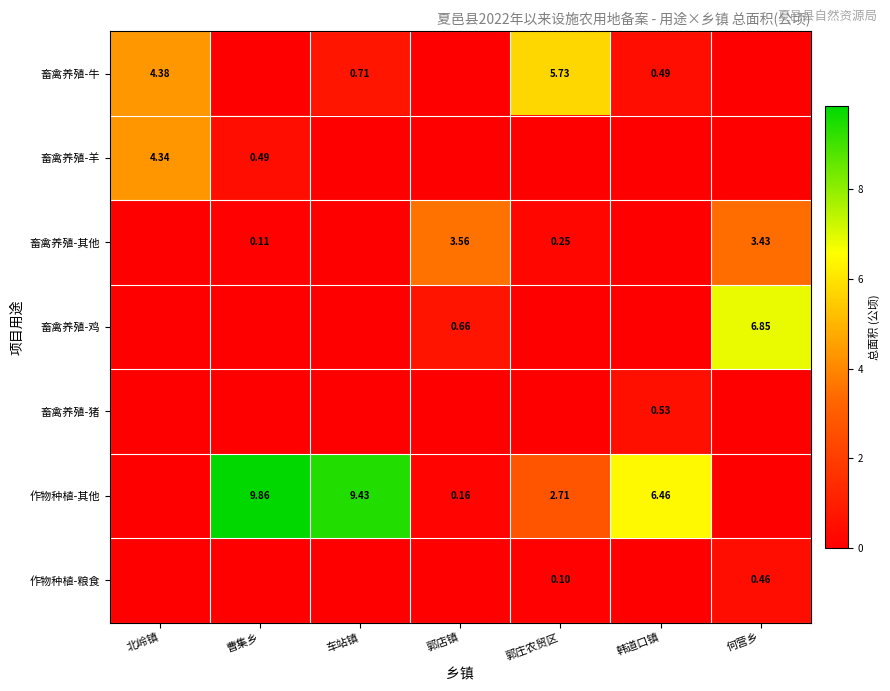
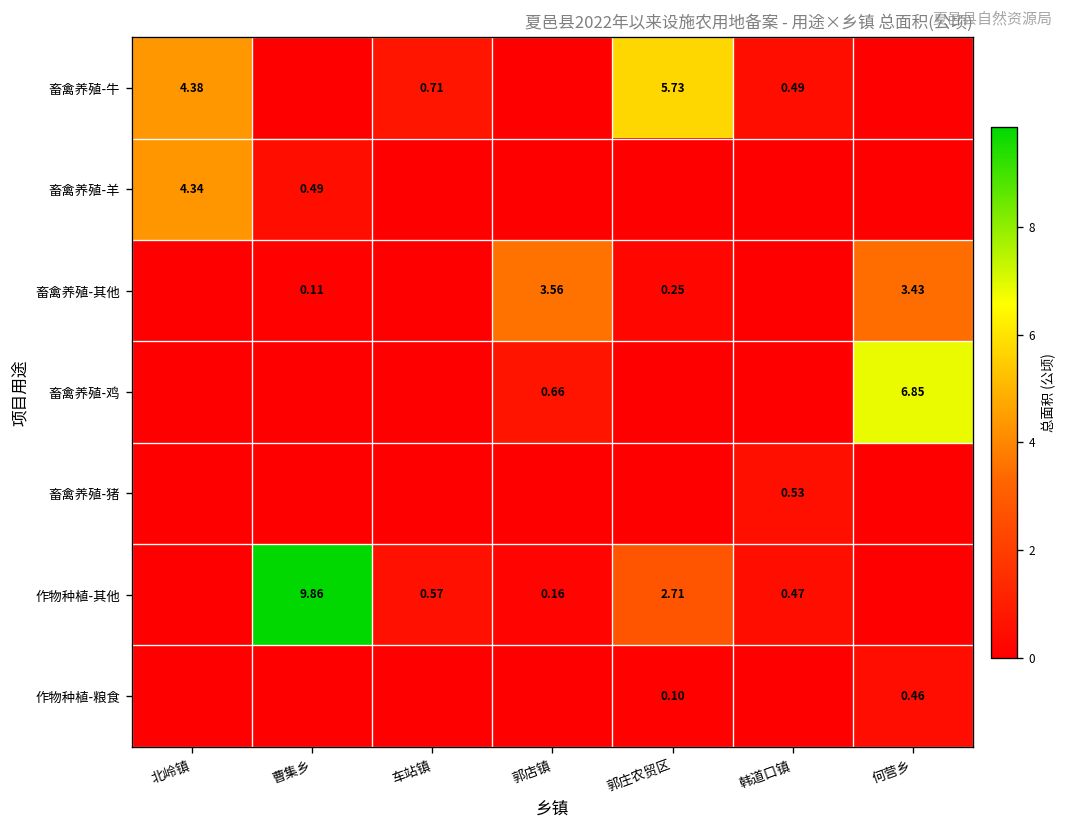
  {
    "畜禽养殖-牛": {
      "北岭镇": 4.38,
      "车站镇": 0.71,
      "郭庄农贸区": 5.73,
      "韩道口镇": 0.49
    },
    "畜禽养殖-羊": {
      "北岭镇": 4.34,
      "曹集乡": 0.49
    },
    "畜禽养殖-其他": {
      "曹集乡": 0.11,
      "郭店镇": 3.56,
      "郭庄农贸区": 0.25,
      "何营乡": 3.43
    },
    "畜禽养殖-鸡": {
      "郭店镇": 0.66,
      "何营乡": 6.85
    },
    "畜禽养殖-猪": {
      "韩道口镇": 0.53
    },
    "作物种植-其他": {
      "曹集乡": 9.86,
-     "车站镇": 9.43,
+     "车站镇": 0.57,
      "郭店镇": 0.16,
      "郭庄农贸区": 2.71,
-     "韩道口镇": 6.46
+     "韩道口镇": 0.47
    },
    "作物种植-粮食": {
      "郭庄农贸区": 0.10,
      "何营乡": 0.46
    }
  }
